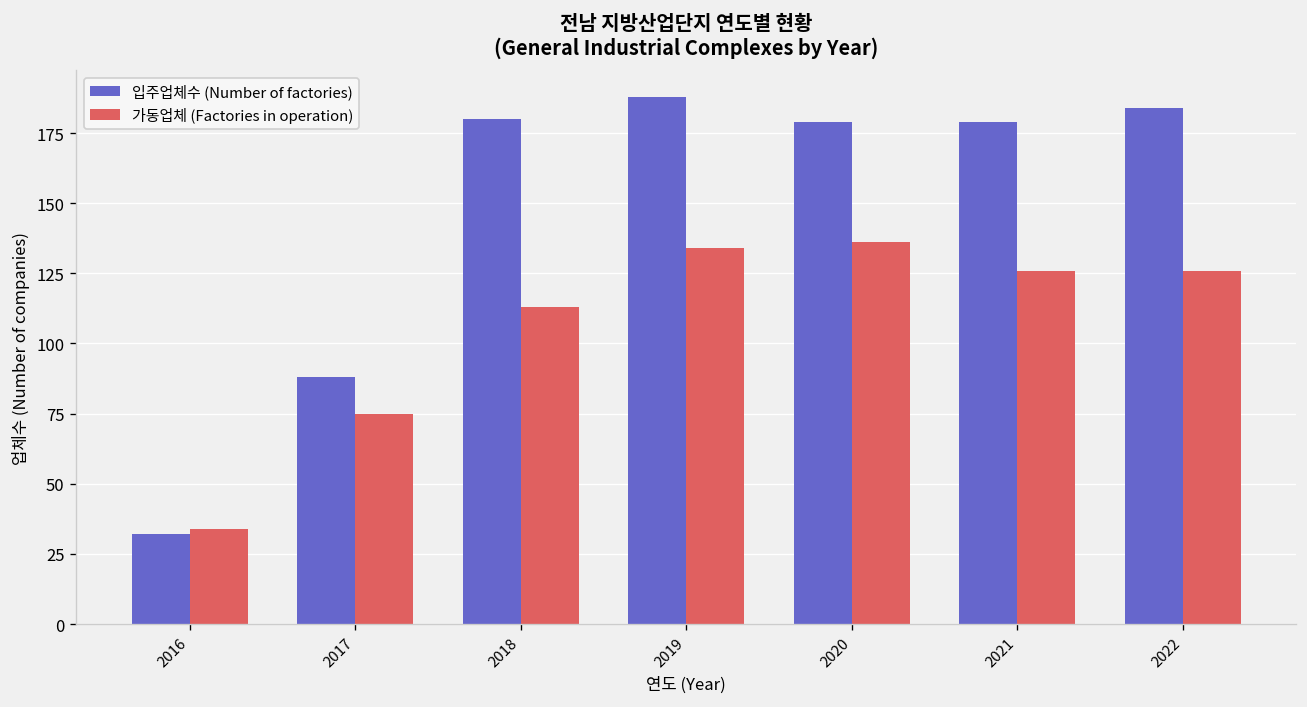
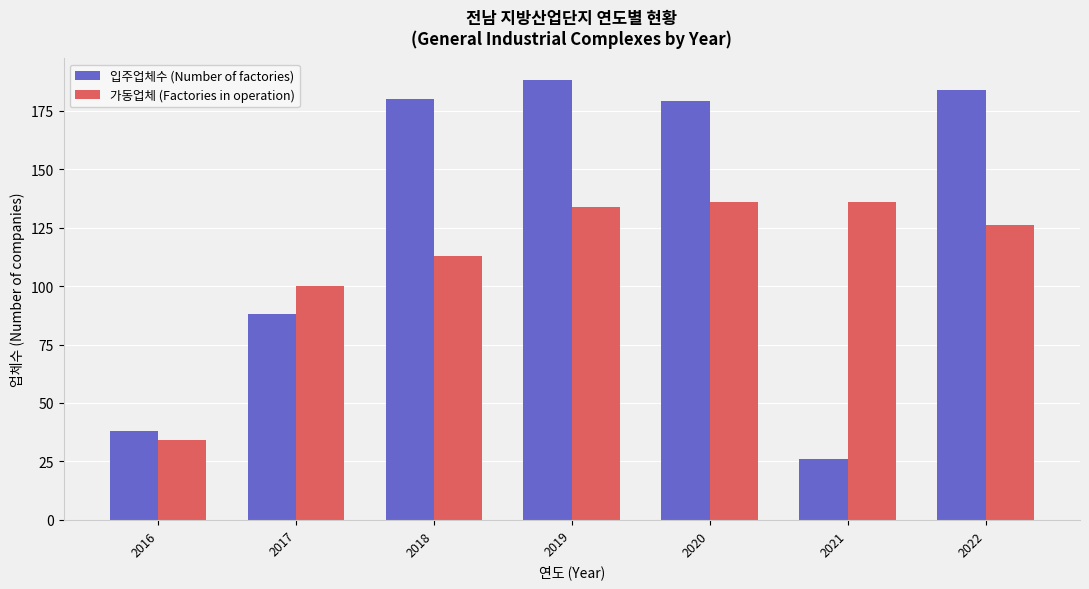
  {
    "입주업체수 (Number of factories)": {
-     "2016": 32,
+     "2016": 38,
      "2017": 88,
      "2018": 180,
      "2019": 188,
      "2020": 179,
-     "2021": 179,
+     "2021": 26,
      "2022": 184
    },
    "가동업체 (Factories in operation)": {
      "2016": 34,
-     "2017": 75,
+     "2017": 100,
      "2018": 113,
      "2019": 134,
      "2020": 136,
-     "2021": 126,
+     "2021": 136,
      "2022": 126
    }
  }
